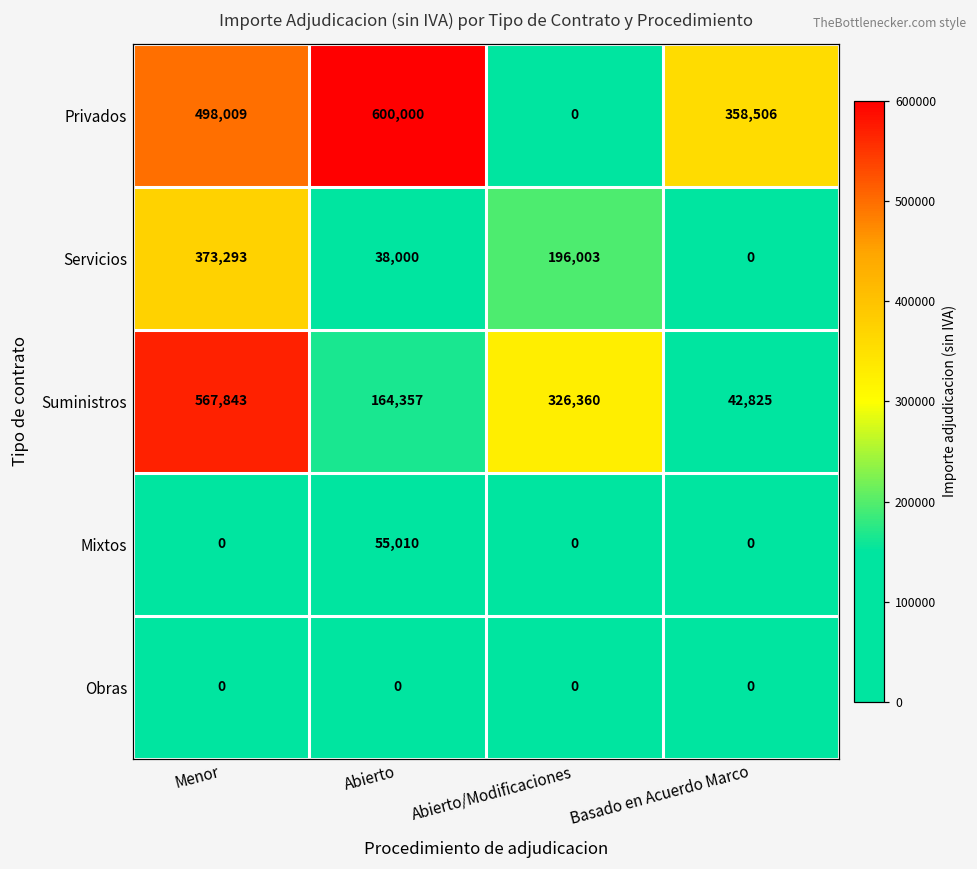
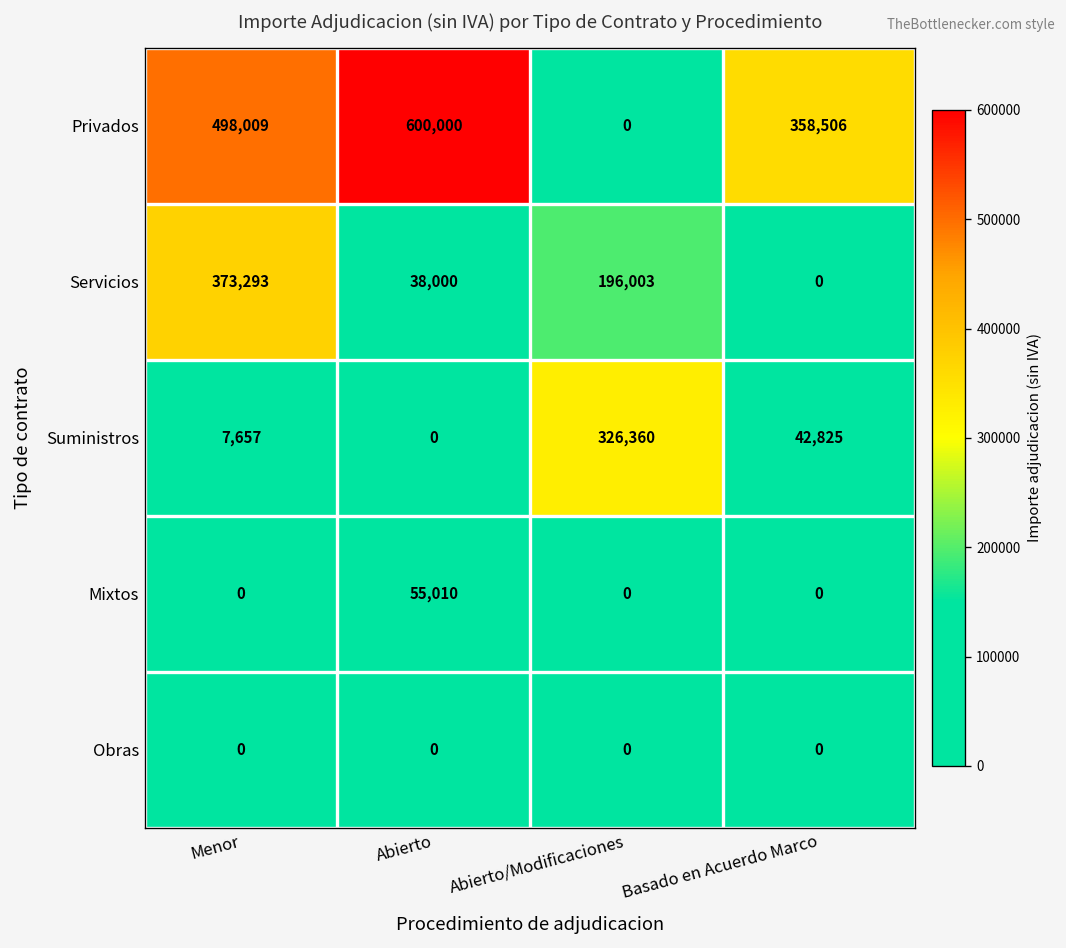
  {
    "Privados": {
      "Menor": "498,009",
      "Abierto": "600,000",
      "Abierto/Modificaciones": "0",
      "Basado en Acuerdo Marco": "358,506"
    },
    "Servicios": {
      "Menor": "373,293",
      "Abierto": "38,000",
      "Abierto/Modificaciones": "196,003",
      "Basado en Acuerdo Marco": "0"
    },
    "Suministros": {
-     "Menor": "567,843",
-     "Abierto": "164,357",
+     "Menor": "7,657",
+     "Abierto": "0",
      "Abierto/Modificaciones": "326,360",
      "Basado en Acuerdo Marco": "42,825"
    },
    "Mixtos": {
      "Menor": "0",
      "Abierto": "55,010",
      "Abierto/Modificaciones": "0",
      "Basado en Acuerdo Marco": "0"
    },
    "Obras": {
      "Menor": "0",
      "Abierto": "0",
      "Abierto/Modificaciones": "0",
      "Basado en Acuerdo Marco": "0"
    }
  }
